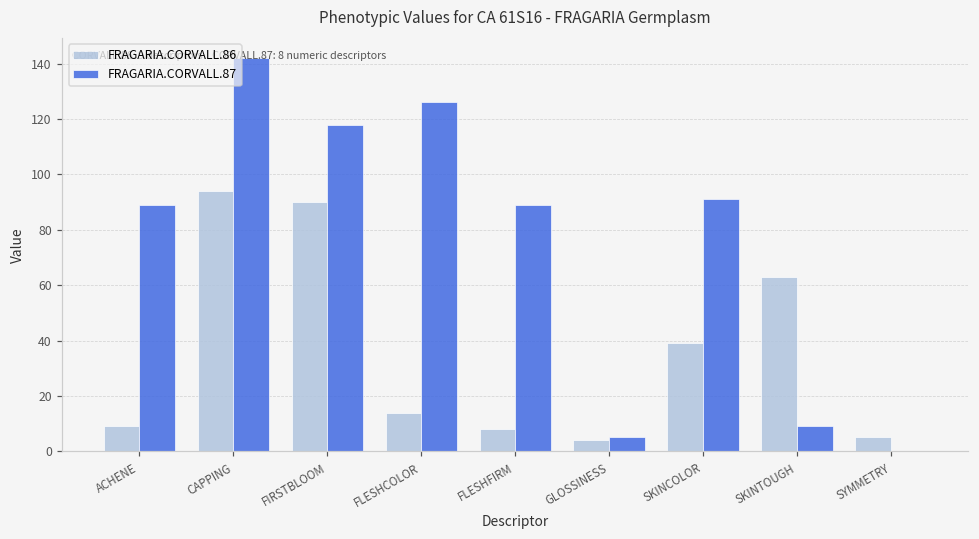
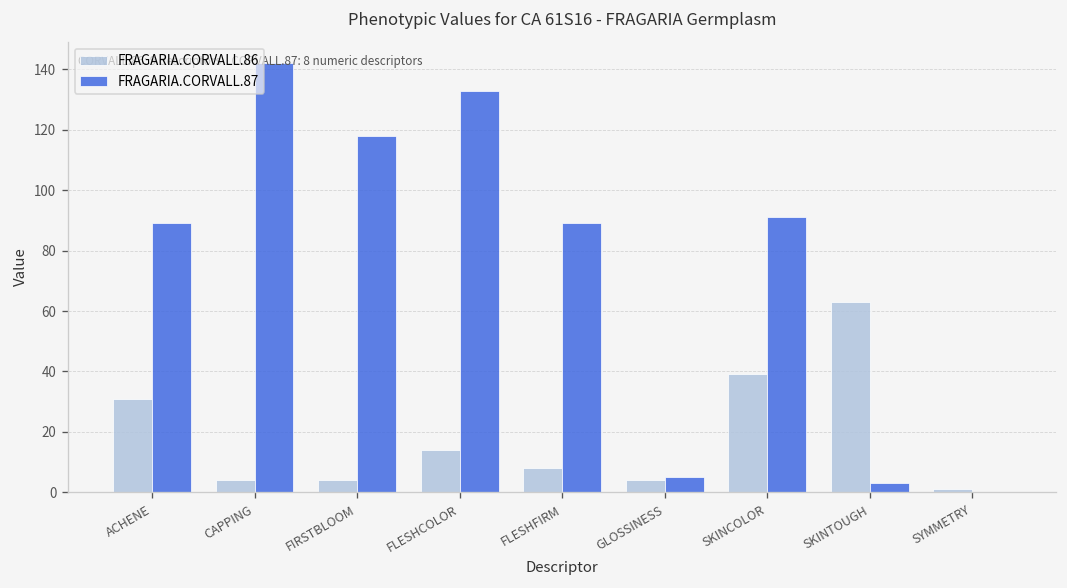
  {
    "FRAGARIA.CORVALL.86": {
-     "ACHENE": 9,
-     "CAPPING": 94,
-     "FIRSTBLOOM": 90,
+     "ACHENE": 31,
+     "CAPPING": 4,
+     "FIRSTBLOOM": 4,
      "FLESHCOLOR": 14,
      "FLESHFIRM": 8,
      "GLOSSINESS": 4,
      "SKINCOLOR": 39,
      "SKINTOUGH": 63,
-     "SYMMETRY": 5
+     "SYMMETRY": 1
    },
    "FRAGARIA.CORVALL.87": {
      "ACHENE": 89,
      "FIRSTBLOOM": 118,
-     "FLESHCOLOR": 126,
+     "FLESHCOLOR": 133,
      "FLESHFIRM": 89,
      "GLOSSINESS": 5,
      "SKINCOLOR": 91,
-     "SKINTOUGH": 9,
+     "SKINTOUGH": 3,
      "SYMMETRY": 0
    }
  }
